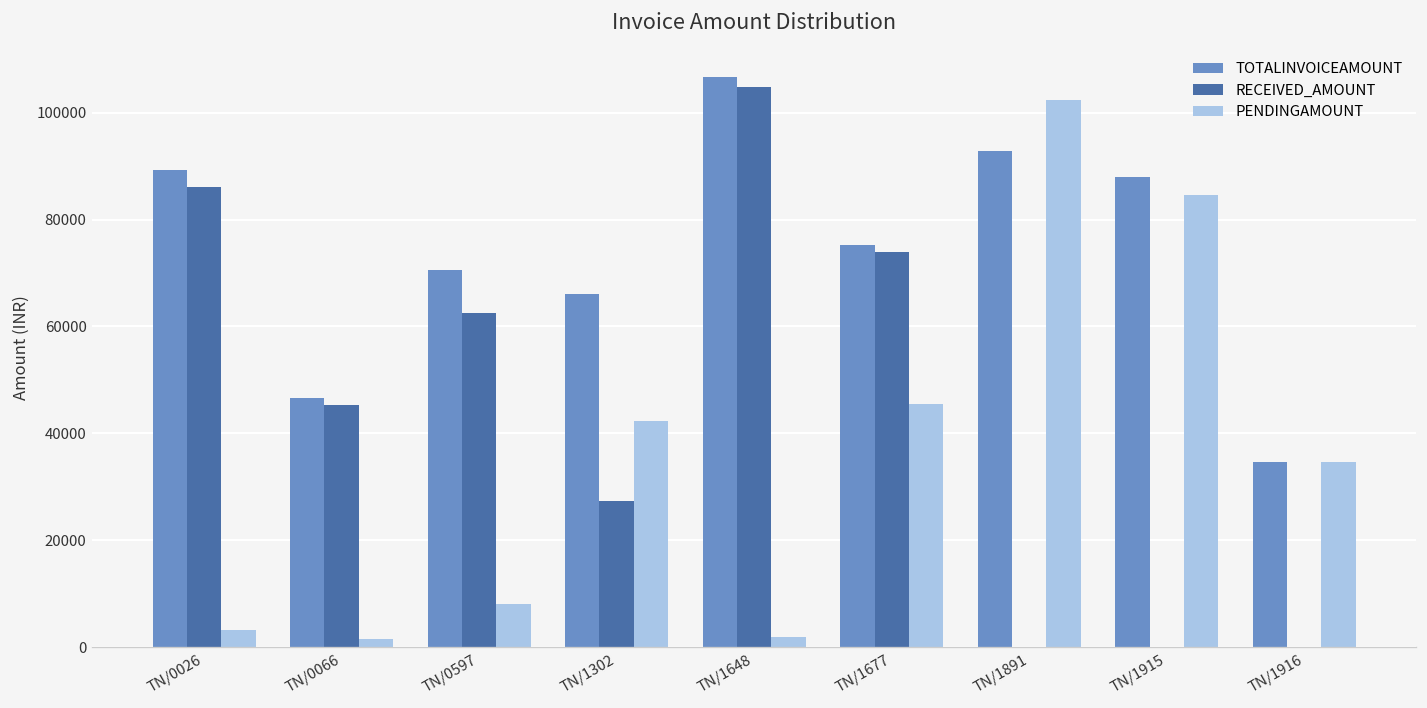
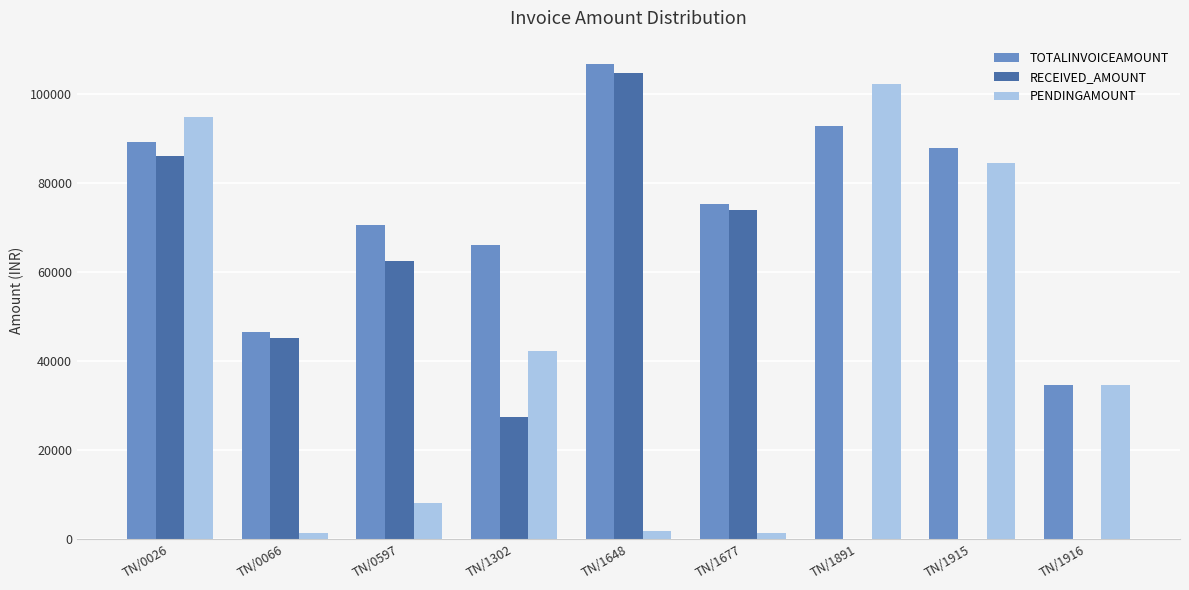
  {
    "PENDINGAMOUNT": {
-     "TN/0026": 3000,
+     "TN/0026": 95000,
      "TN/0066": 1000,
      "TN/0597": 8000,
      "TN/1302": 42000,
      "TN/1648": 2000,
-     "TN/1677": 45000,
+     "TN/1677": 1000,
      "TN/1891": 102000,
      "TN/1915": 85000,
      "TN/1916": 35000
    }
  }
